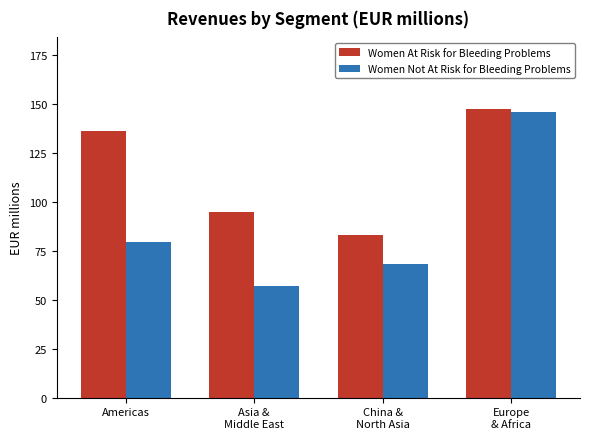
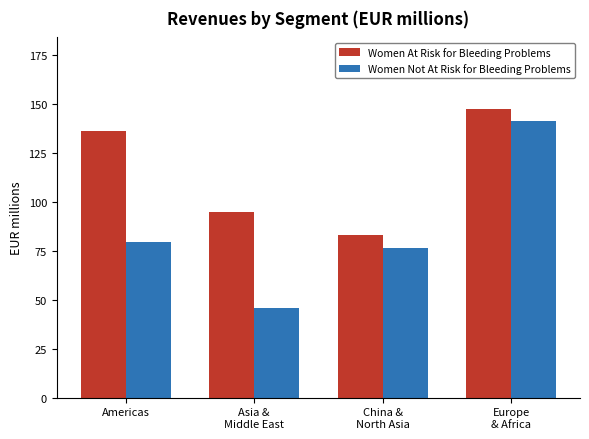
  {
    "Women At Risk for Bleeding Problems": {
      "Americas": 136,
      "Asia & Middle East": 95,
      "China & North Asia": 83,
      "Europe & Africa": 147
    },
    "Women Not At Risk for Bleeding Problems": {
      "Americas": 79,
-     "Asia & Middle East": 57,
-     "China & North Asia": 68,
-     "Europe & Africa": 146
+     "Asia & Middle East": 46,
+     "China & North Asia": 76,
+     "Europe & Africa": 141
    }
  }
